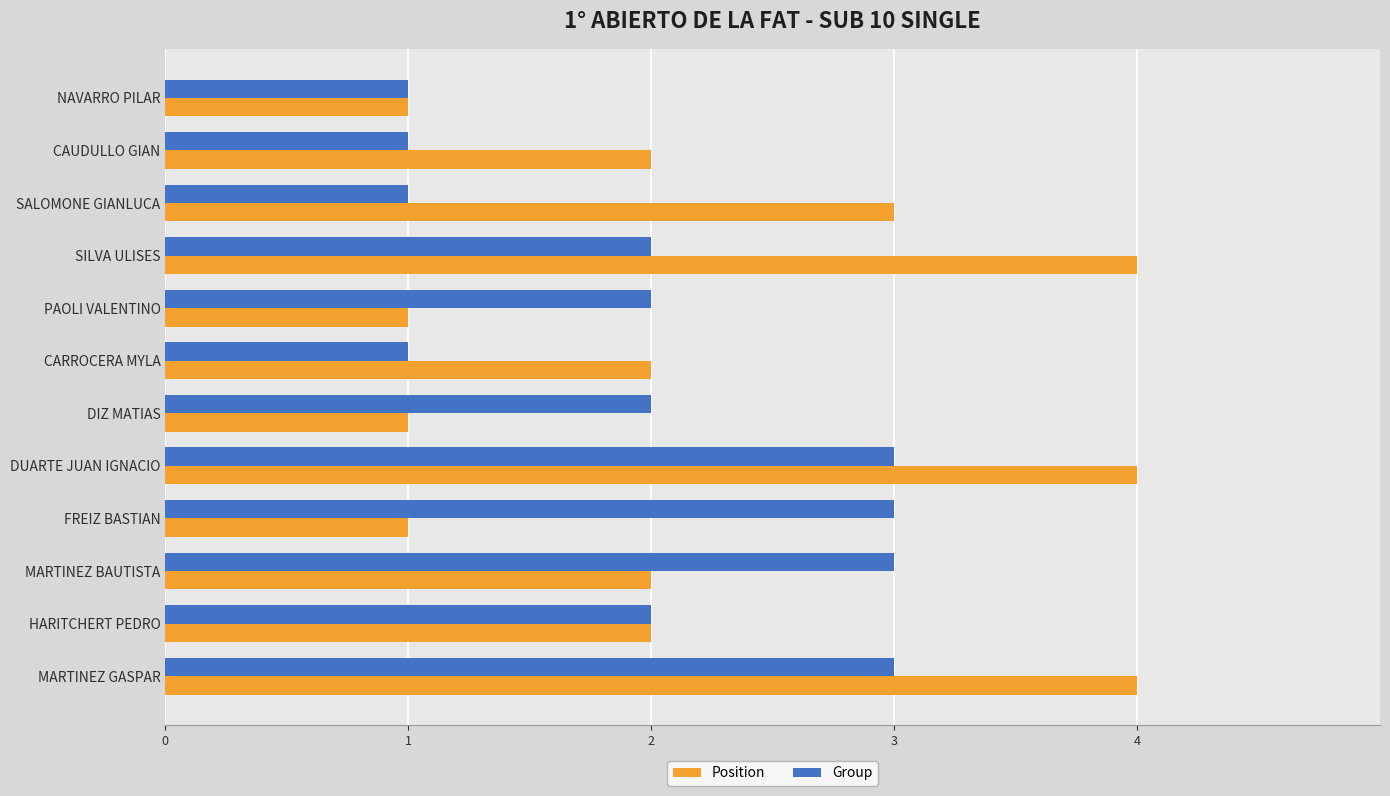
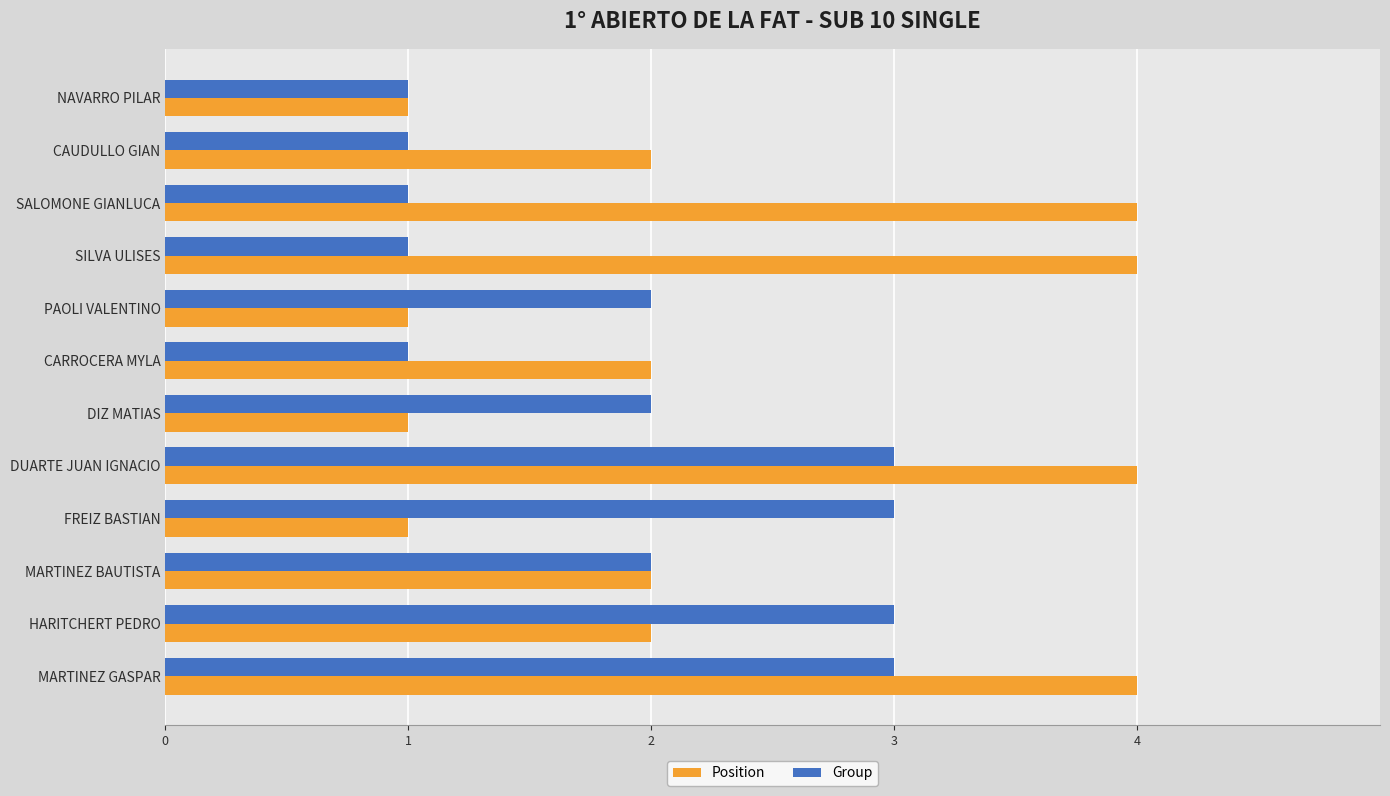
  {
    "Position": {
      "NAVARRO PILAR": 1,
      "CAUDULLO GIAN": 2,
-     "SALOMONE GIANLUCA": 3,
+     "SALOMONE GIANLUCA": 4,
      "SILVA ULISES": 4,
      "PAOLI VALENTINO": 1,
      "CARROCERA MYLA": 2,
      "DIZ MATIAS": 1,
      "DUARTE JUAN IGNACIO": 4,
      "FREIZ BASTIAN": 1,
      "MARTINEZ BAUTISTA": 2,
      "HARITCHERT PEDRO": 2,
      "MARTINEZ GASPAR": 4
    },
    "Group": {
      "NAVARRO PILAR": 1,
      "CAUDULLO GIAN": 1,
      "SALOMONE GIANLUCA": 1,
-     "SILVA ULISES": 2,
+     "SILVA ULISES": 1,
      "PAOLI VALENTINO": 2,
      "CARROCERA MYLA": 1,
      "DIZ MATIAS": 2,
      "DUARTE JUAN IGNACIO": 3,
      "FREIZ BASTIAN": 3,
-     "MARTINEZ BAUTISTA": 3,
-     "HARITCHERT PEDRO": 2,
+     "MARTINEZ BAUTISTA": 2,
+     "HARITCHERT PEDRO": 3,
      "MARTINEZ GASPAR": 3
    }
  }
